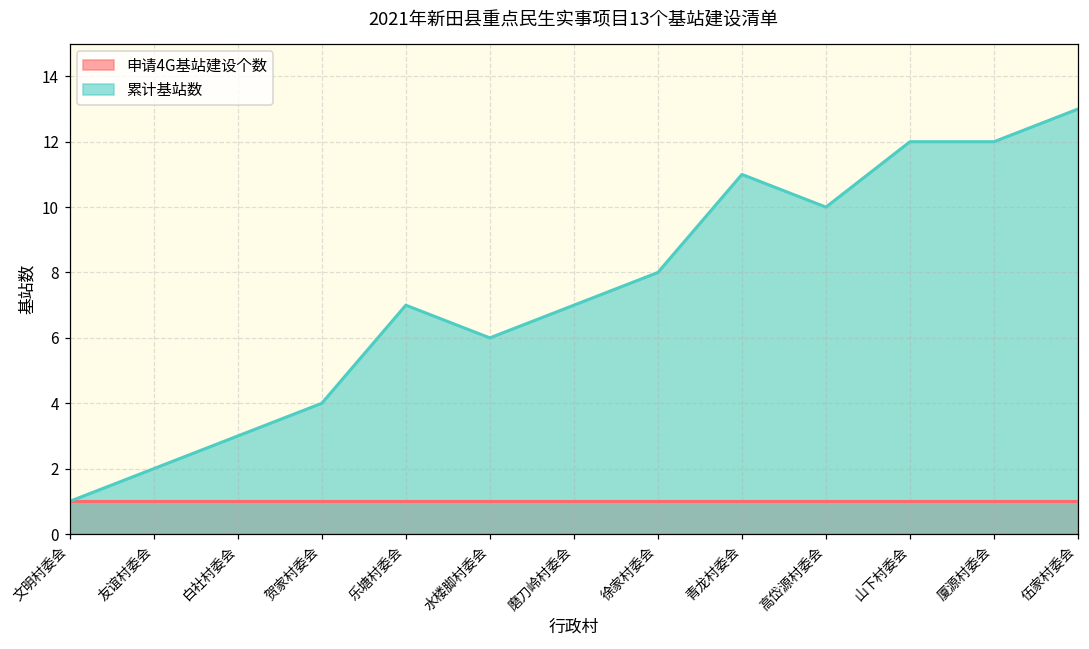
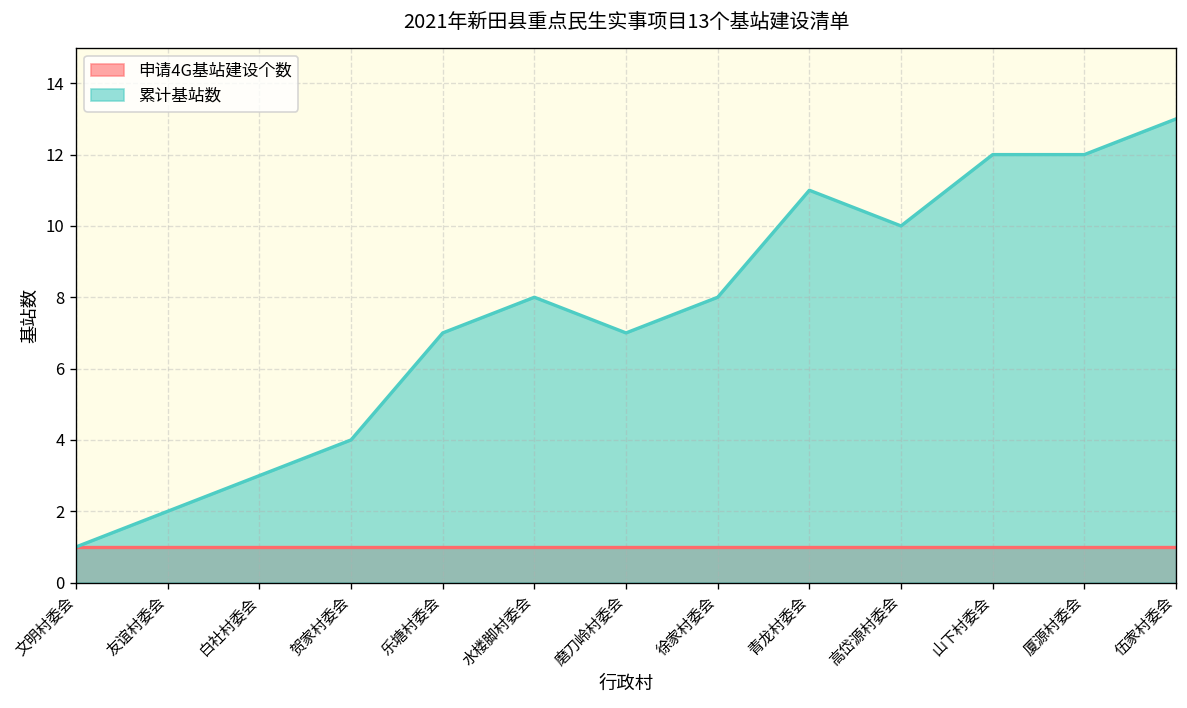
  {
    "申请4G基站建设个数": {
      "友谊村委会": 1,
      "白社村委会": 1,
      "贺家村委会": 1,
      "乐塘村委会": 1,
      "水楼脚村委会": 1,
      "磨刀岭村委会": 1,
      "徐家村委会": 1,
      "青龙村委会": 1,
      "高岱源村委会": 1,
      "山下村委会": 1,
      "厦源村委会": 1,
      "伍家村委会": 1
    },
    "累计基站数": {
      "友谊村委会": 2,
      "白社村委会": 3,
      "贺家村委会": 4,
      "乐塘村委会": 7,
-     "水楼脚村委会": 6,
+     "水楼脚村委会": 8,
      "磨刀岭村委会": 7,
      "徐家村委会": 8,
      "青龙村委会": 11,
      "高岱源村委会": 10,
      "山下村委会": 12,
      "厦源村委会": 12,
      "伍家村委会": 13
    }
  }
